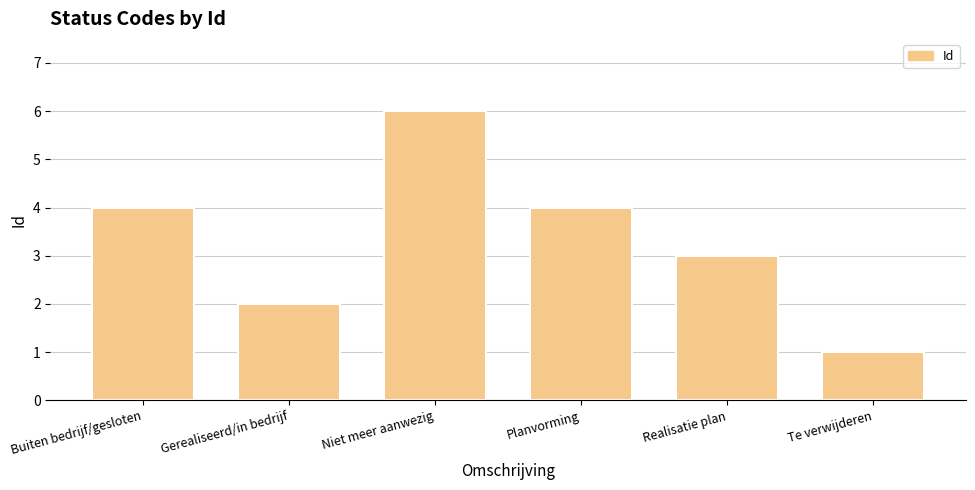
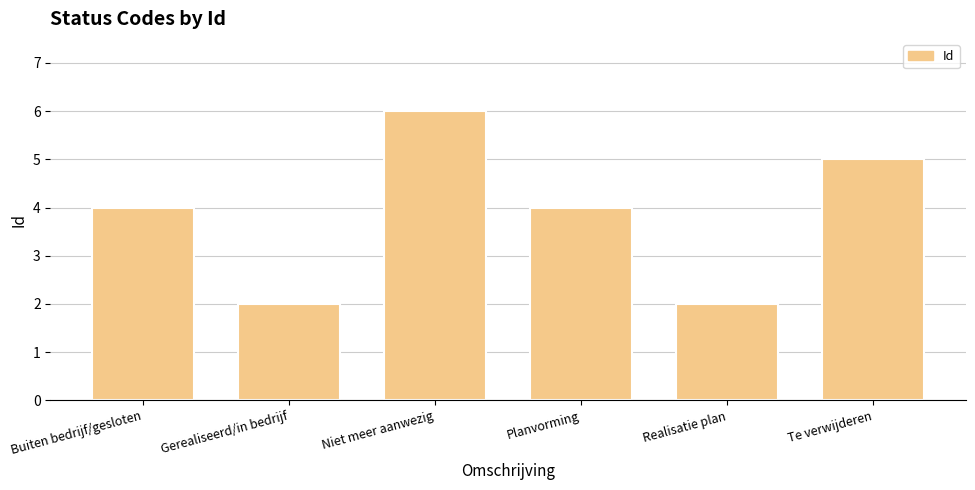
  {
    "Buiten bedrijf/gesloten": 4,
    "Gerealiseerd/in bedrijf": 2,
    "Niet meer aanwezig": 6,
    "Planvorming": 4,
-   "Realisatie plan": 3,
-   "Te verwijderen": 1
+   "Realisatie plan": 2,
+   "Te verwijderen": 5
  }
